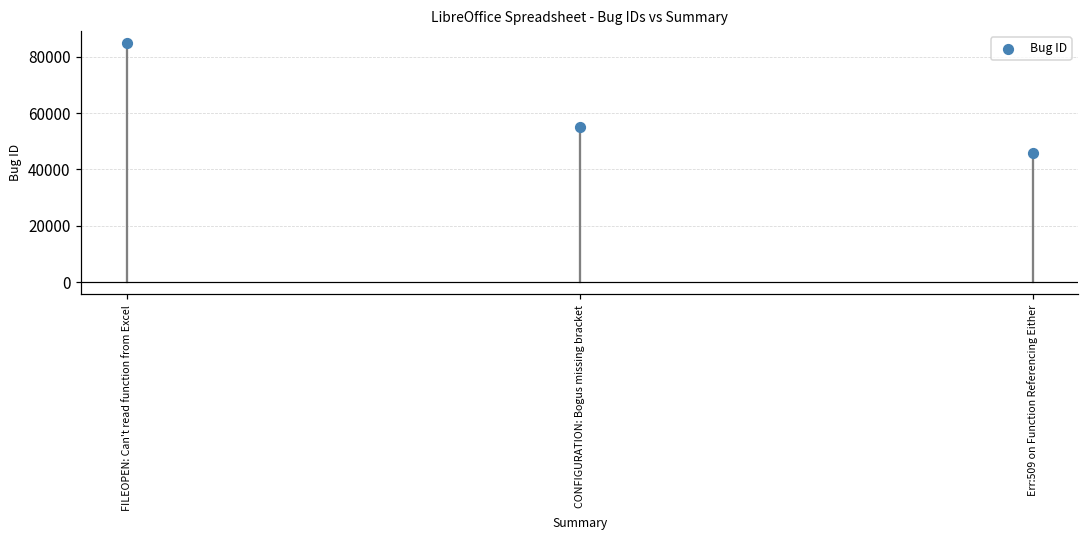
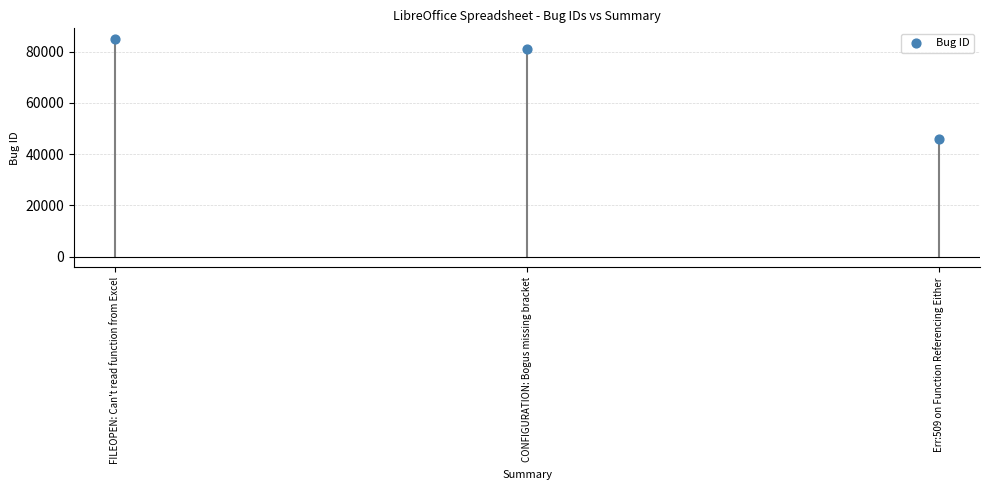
  {
    "Bug ID": {
-     "CONFIGURATION: Bogus missing bracket": 55000
+     "CONFIGURATION: Bogus missing bracket": 81000
    }
  }
